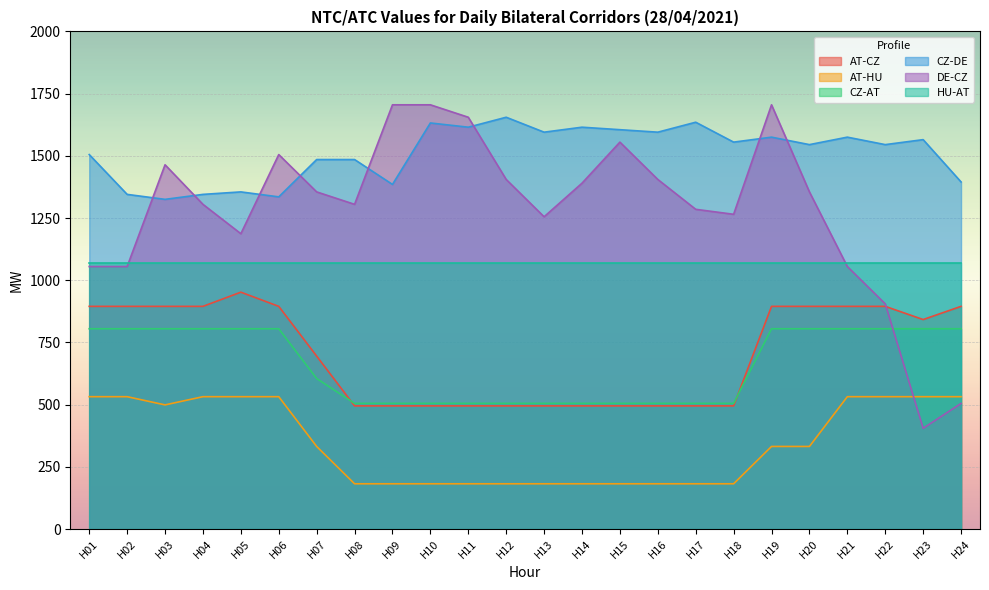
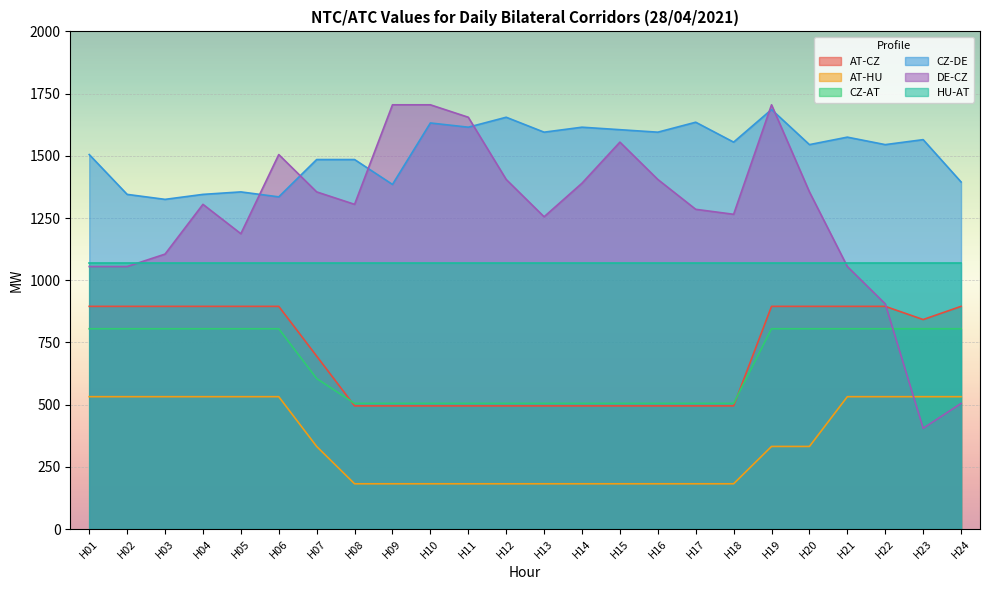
  {
    "AT-CZ": {
      "H01": 900,
      "H02": 900,
      "H03": 900,
      "H04": 900,
-     "H05": 950,
+     "H05": 900,
      "H06": 900,
      "H07": 700,
      "H19": 900,
      "H20": 900,
      "H21": 900,
      "H23": 840,
      "H24": 900
    },
    "AT-HU": {
      "H01": 530,
      "H02": 530,
-     "H03": 500,
+     "H03": 530,
      "H04": 530,
      "H05": 530,
      "H06": 530,
      "H07": 330,
      "H08": 180,
      "H09": 180,
      "H10": 180,
      "H11": 180,
      "H12": 180,
      "H13": 180,
      "H14": 180,
      "H15": 180,
      "H16": 180,
      "H17": 180,
      "H18": 180,
      "H19": 330,
      "H20": 330,
      "H21": 530,
      "H22": 530,
      "H23": 530,
      "H24": 530
    },
    "CZ-DE": {
      "H01": 1510,
      "H02": 1350,
      "H03": 1330,
      "H04": 1350,
      "H05": 1360,
      "H06": 1340,
      "H07": 1490,
      "H08": 1490,
      "H09": 1390,
      "H10": 1630,
      "H11": 1620,
      "H12": 1660,
      "H13": 1600,
      "H14": 1620,
      "H15": 1610,
      "H16": 1600,
      "H17": 1640,
      "H18": 1560,
-     "H19": 1580,
+     "H19": 1690,
      "H20": 1550,
      "H21": 1580,
      "H22": 1550,
      "H23": 1570,
      "H24": 1400
    },
    "DE-CZ": {
      "H01": 1060,
      "H02": 1060,
-     "H03": 1460,
+     "H03": 1110,
      "H04": 1310,
      "H05": 1190,
      "H06": 1510,
      "H07": 1360,
      "H08": 1310,
      "H09": 1710,
      "H10": 1710,
      "H11": 1660,
      "H12": 1410,
      "H13": 1260,
      "H14": 1390,
      "H15": 1560,
      "H16": 1410,
      "H17": 1290,
      "H18": 1270,
      "H19": 1710,
      "H20": 1360,
      "H21": 1060,
      "H23": 410,
      "H24": 510
    }
  }
